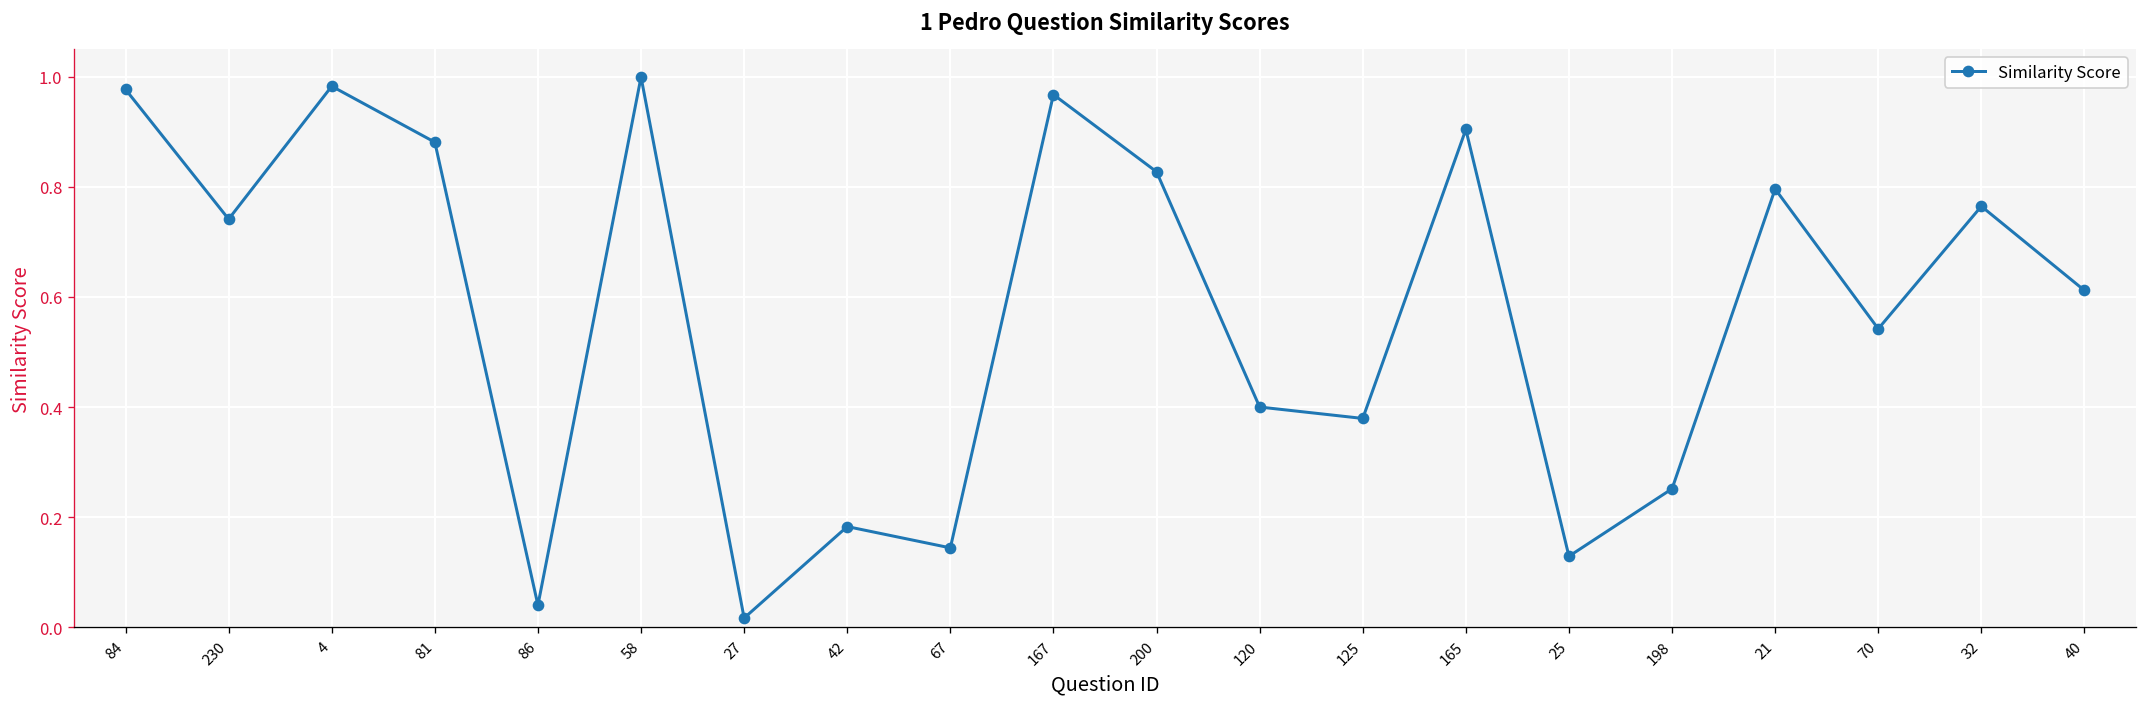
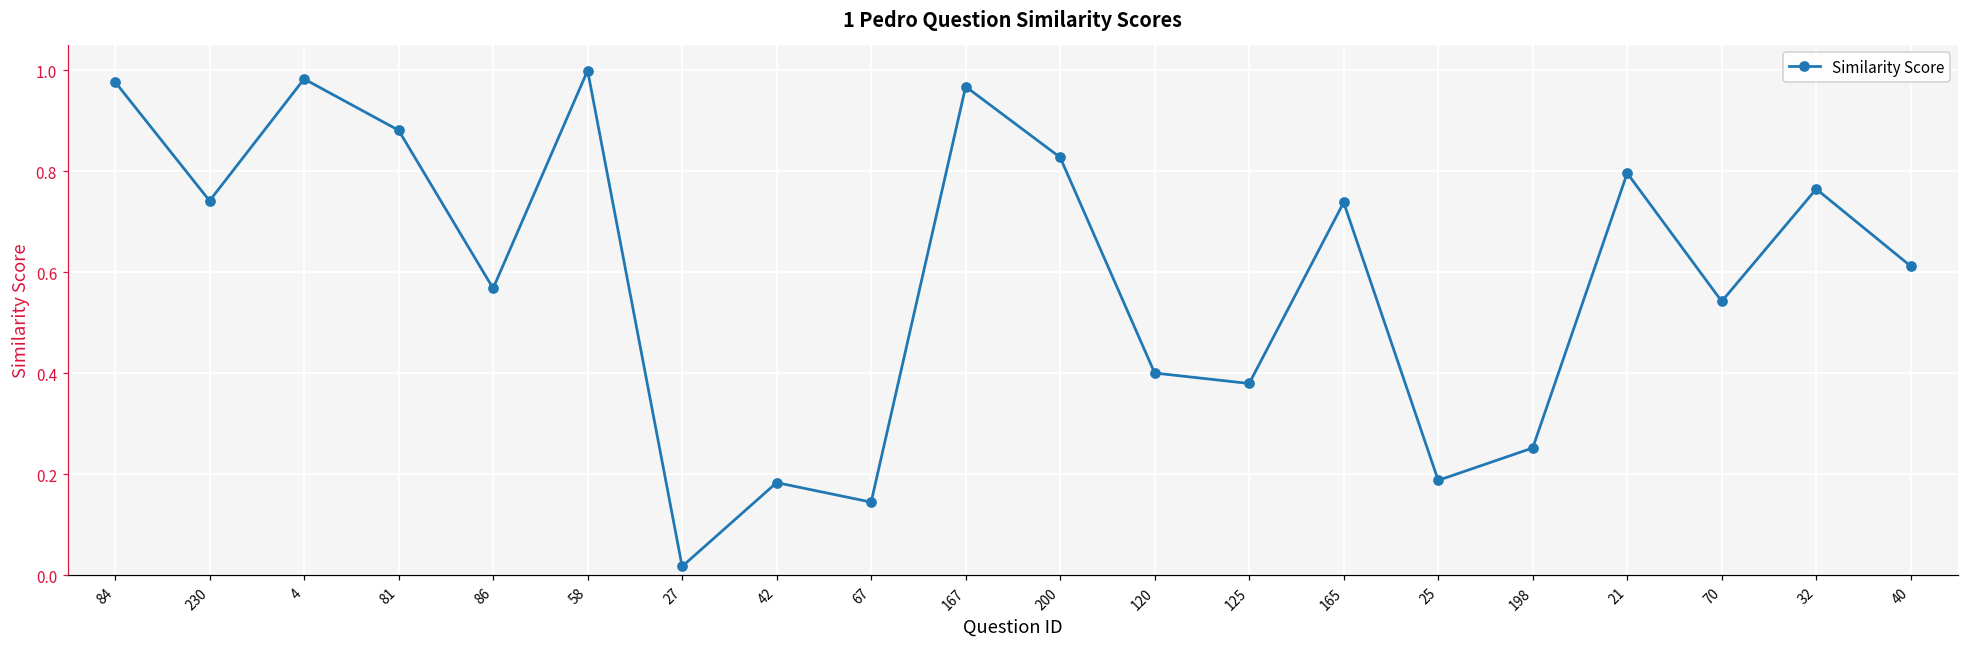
  {
    "84": 0.98,
    "230": 0.74,
    "4": 0.98,
    "81": 0.88,
-   "86": 0.04,
+   "86": 0.57,
    "58": 1.00,
    "27": 0.02,
    "42": 0.18,
    "67": 0.14,
    "167": 0.97,
    "200": 0.83,
    "120": 0.40,
    "125": 0.38,
-   "165": 0.90,
-   "25": 0.13,
+   "165": 0.74,
+   "25": 0.19,
    "198": 0.25,
    "21": 0.80,
    "70": 0.54,
    "32": 0.76,
    "40": 0.61
  }
